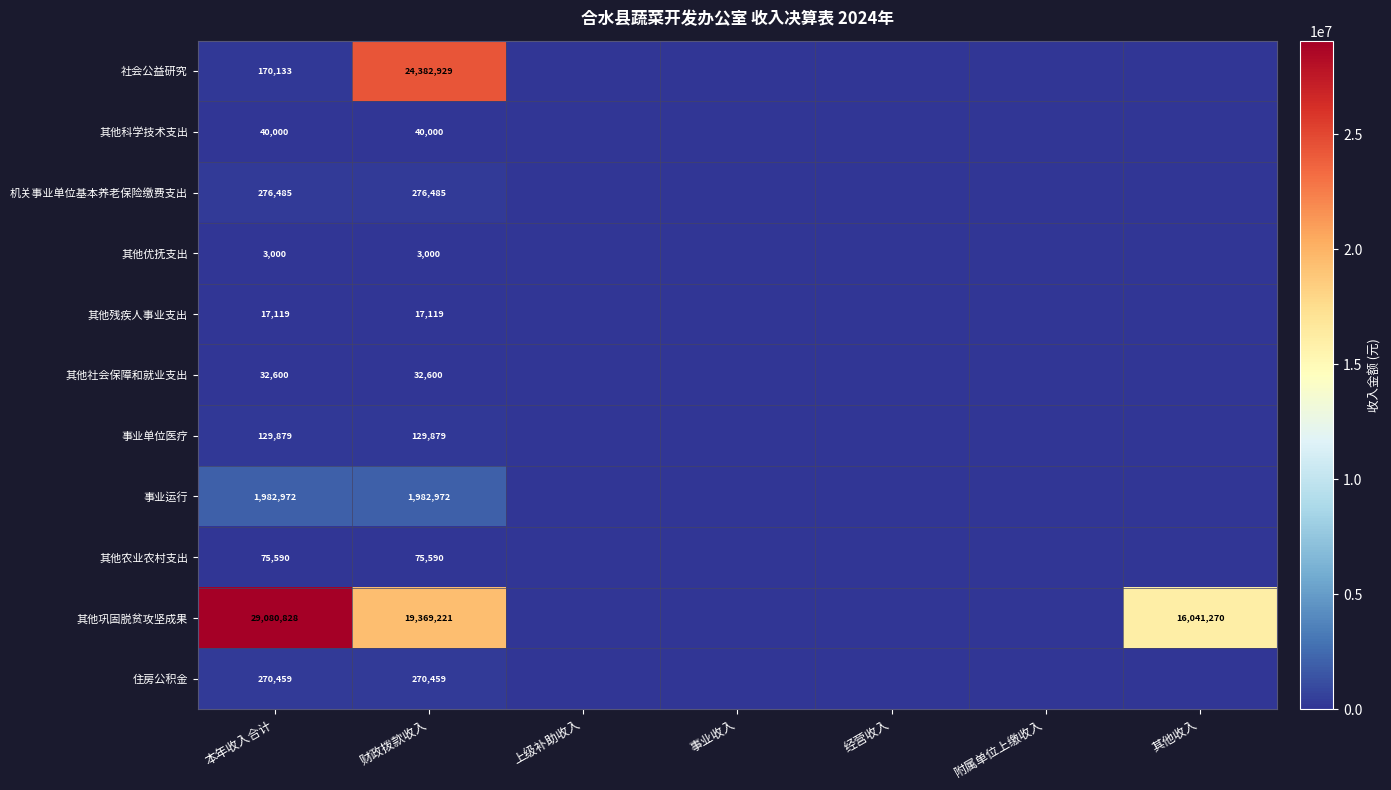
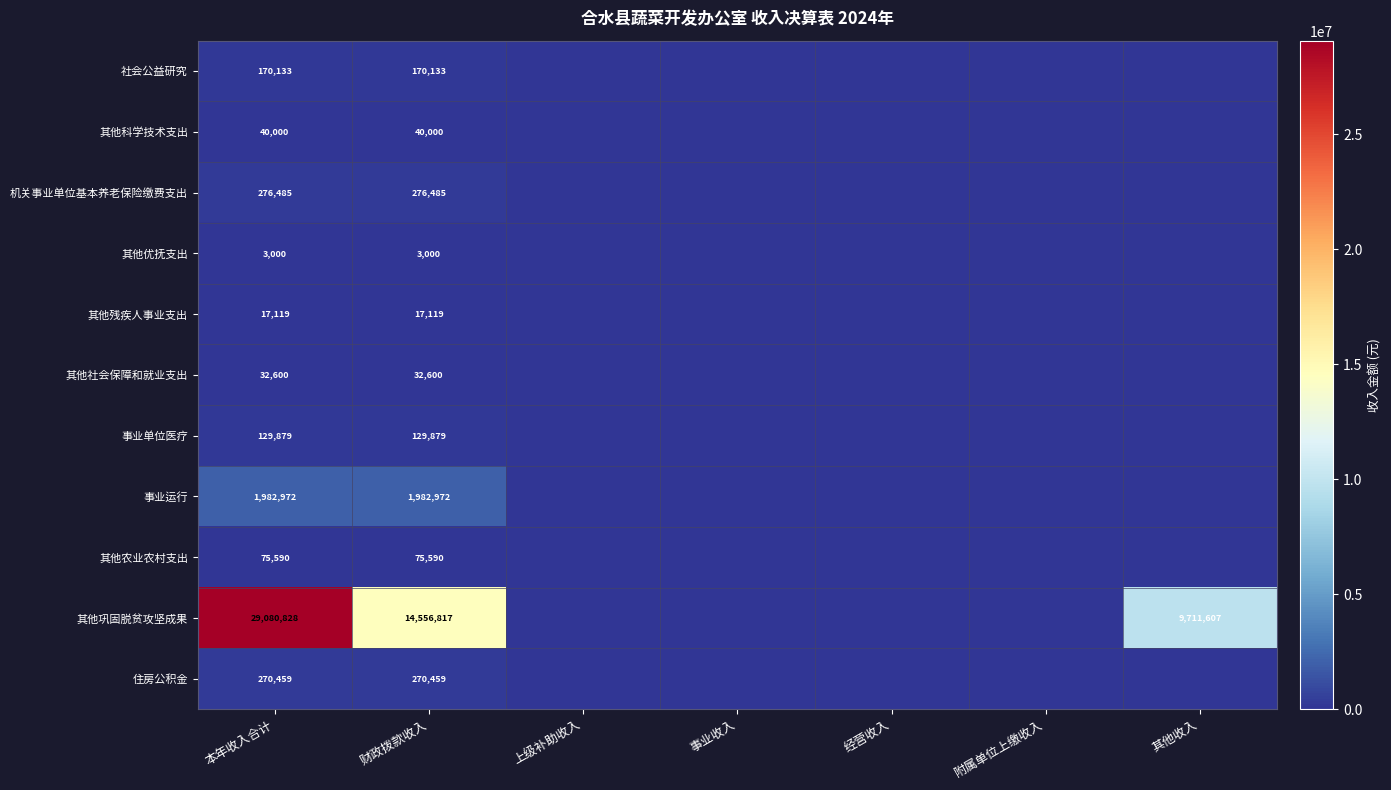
  {
    "社会公益研究": {
      "本年收入合计": "170,133",
-     "财政拨款收入": "24,382,929"
+     "财政拨款收入": "170,133"
    },
    "其他科学技术支出": {
      "本年收入合计": "40,000",
      "财政拨款收入": "40,000"
    },
    "机关事业单位基本养老保险缴费支出": {
      "本年收入合计": "276,485",
      "财政拨款收入": "276,485"
    },
    "其他优抚支出": {
      "本年收入合计": "3,000",
      "财政拨款收入": "3,000"
    },
    "其他残疾人事业支出": {
      "本年收入合计": "17,119",
      "财政拨款收入": "17,119"
    },
    "其他社会保障和就业支出": {
      "本年收入合计": "32,600",
      "财政拨款收入": "32,600"
    },
    "事业单位医疗": {
      "本年收入合计": "129,879",
      "财政拨款收入": "129,879"
    },
    "事业运行": {
      "本年收入合计": "1,982,972",
      "财政拨款收入": "1,982,972"
    },
    "其他农业农村支出": {
      "本年收入合计": "75,590",
      "财政拨款收入": "75,590"
    },
    "其他巩固脱贫攻坚成果": {
      "本年收入合计": "29,080,828",
-     "财政拨款收入": "19,369,221",
-     "其他收入": "16,041,270"
+     "财政拨款收入": "14,556,817",
+     "其他收入": "9,711,607"
    },
    "住房公积金": {
      "本年收入合计": "270,459",
      "财政拨款收入": "270,459"
    }
  }
